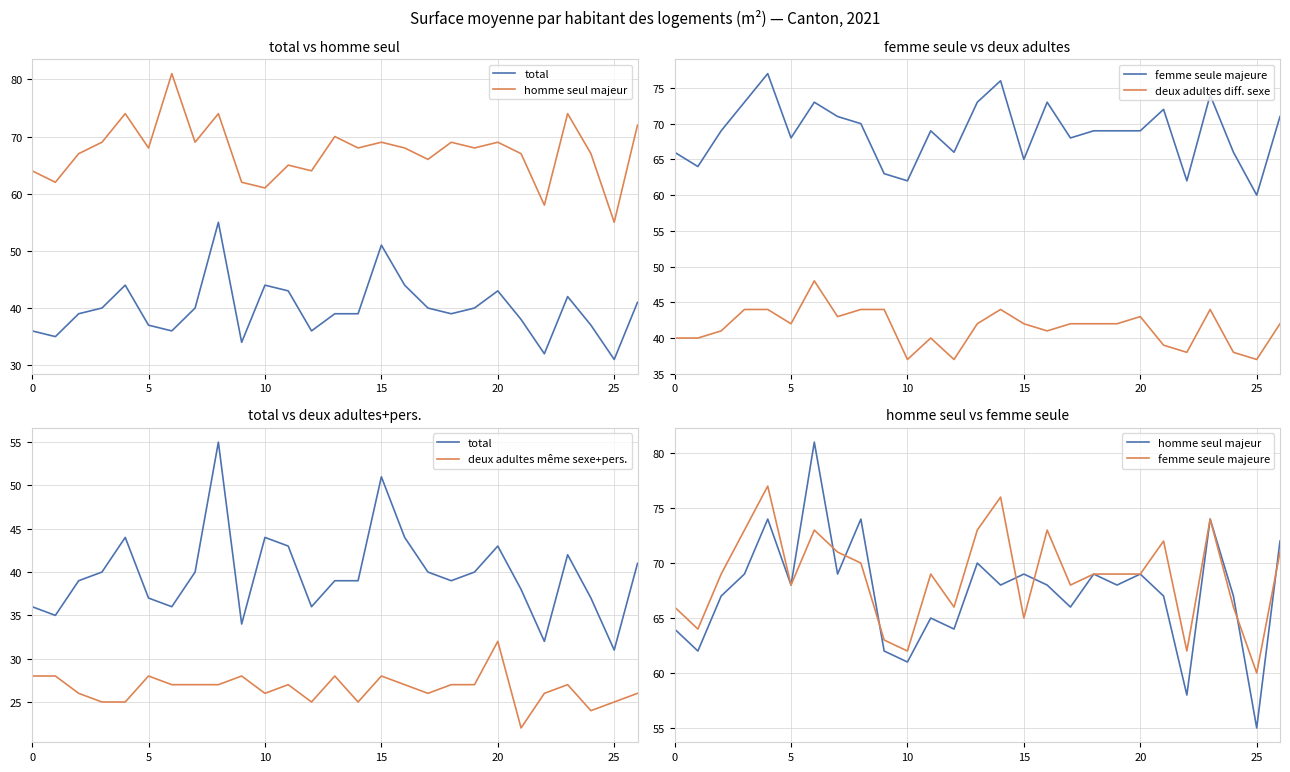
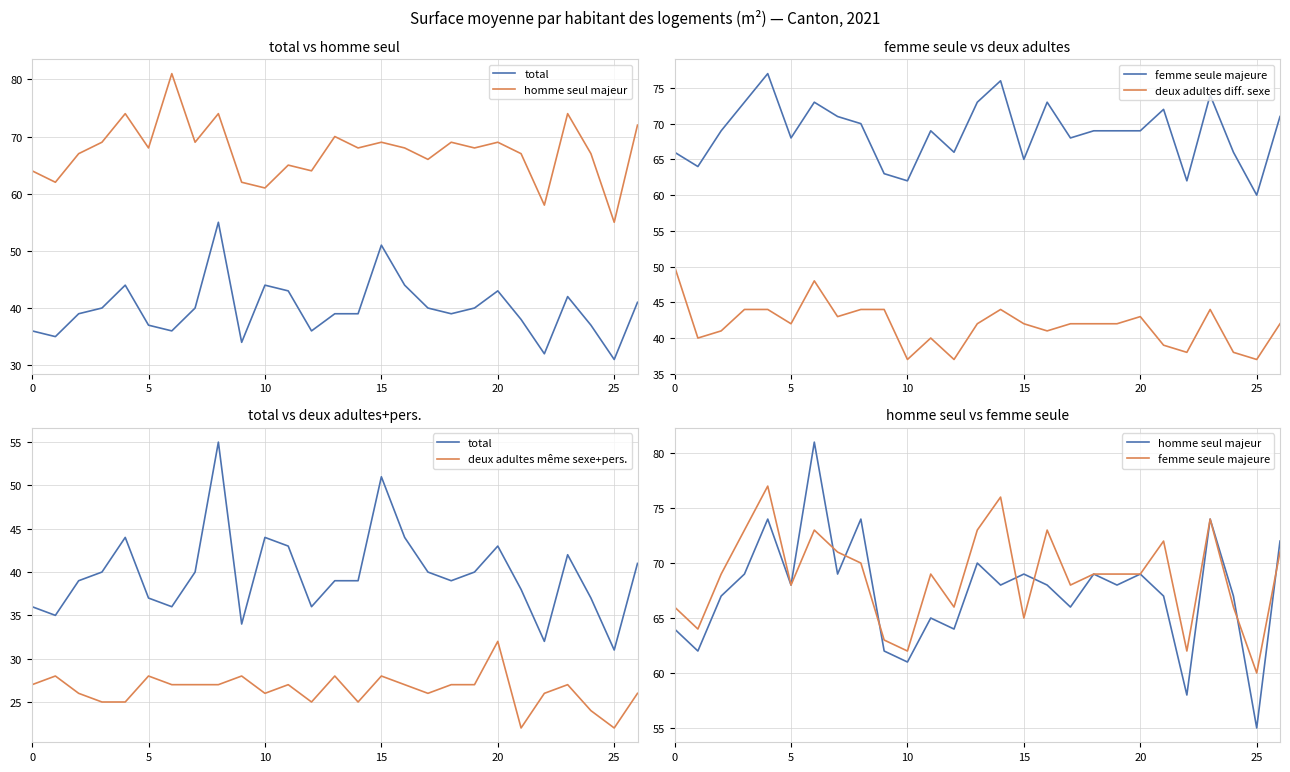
  {
    "total vs homme seul": {
      "total": {
        "0": 36,
        "5": 37,
        "10": 44,
        "15": 51,
        "20": 43,
        "25": 31
      }
    },
    "femme seule vs deux adultes": {
      "deux adultes diff. sexe": {
-       "0": 40,
+       "0": 50,
        "5": 42,
        "10": 37,
        "15": 42,
        "20": 43,
        "25": 37
      }
    },
    "total vs deux adultes+pers.": {
      "total": {
        "0": 36,
        "5": 37,
        "10": 44,
        "15": 51,
        "20": 43,
        "25": 31
      },
      "deux adultes même sexe+pers.": {
-       "0": 28,
+       "0": 27,
        "5": 28,
        "10": 26,
        "15": 28,
        "20": 32,
-       "25": 25
+       "25": 22
      }
    },
    "homme seul vs femme seule": {
      "homme seul majeur": {
        "0": 64.0,
        "10": 61.0,
        "15": 69.0,
        "25": 55.0
      },
      "femme seule majeure": {
        "0": 66.0,
        "10": 62.0,
        "15": 65.0,
        "25": 60.0
      }
    }
  }
